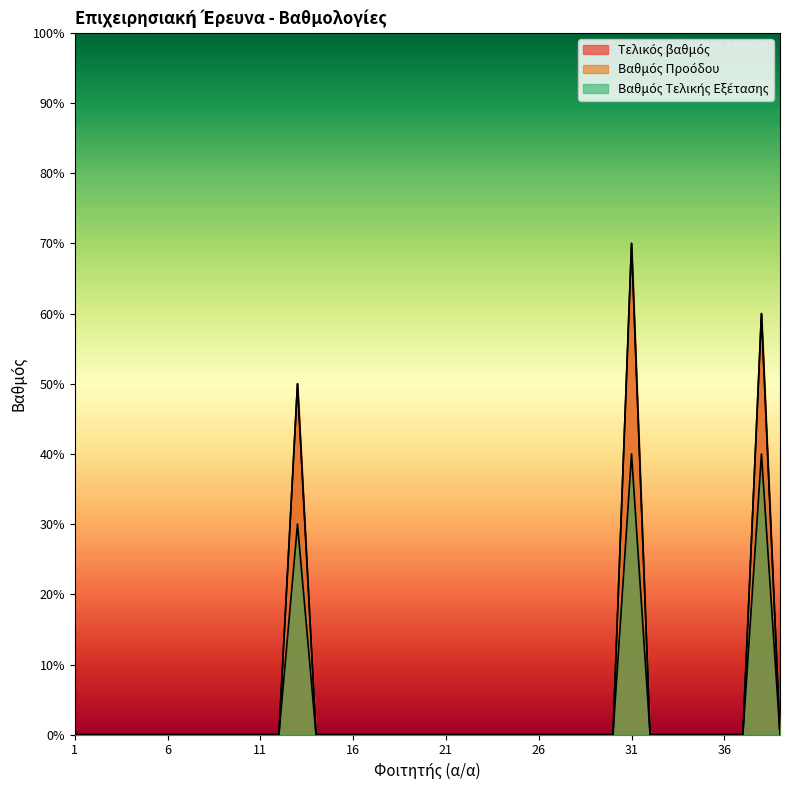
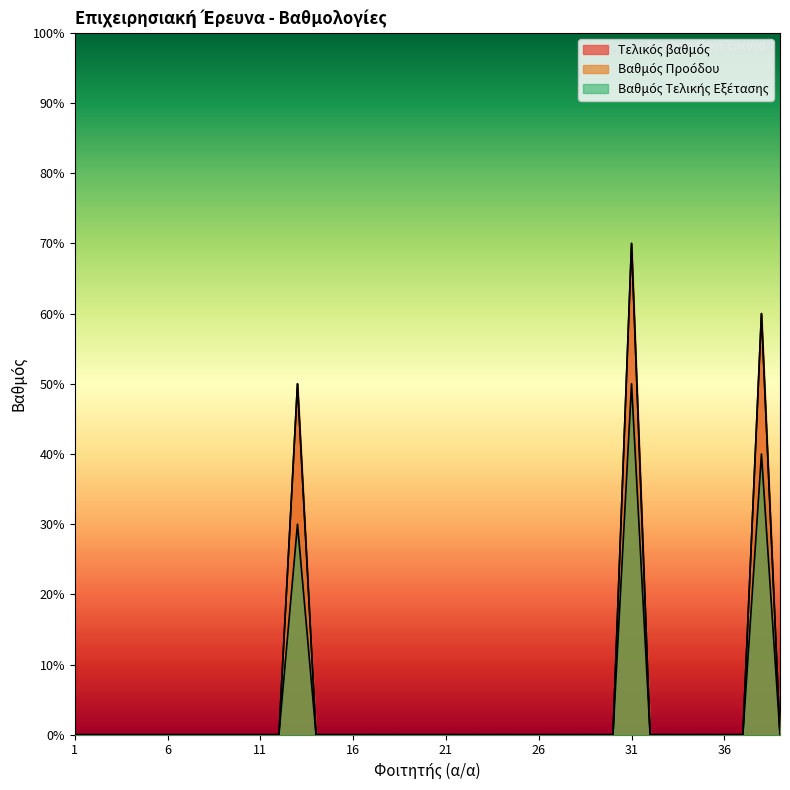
  {
    "Βαθμός Προόδου": {
      "31": "70%"
    },
    "Βαθμός Τελικής Εξέτασης": {
-     "31": "40%"
+     "31": "50%"
    }
  }
